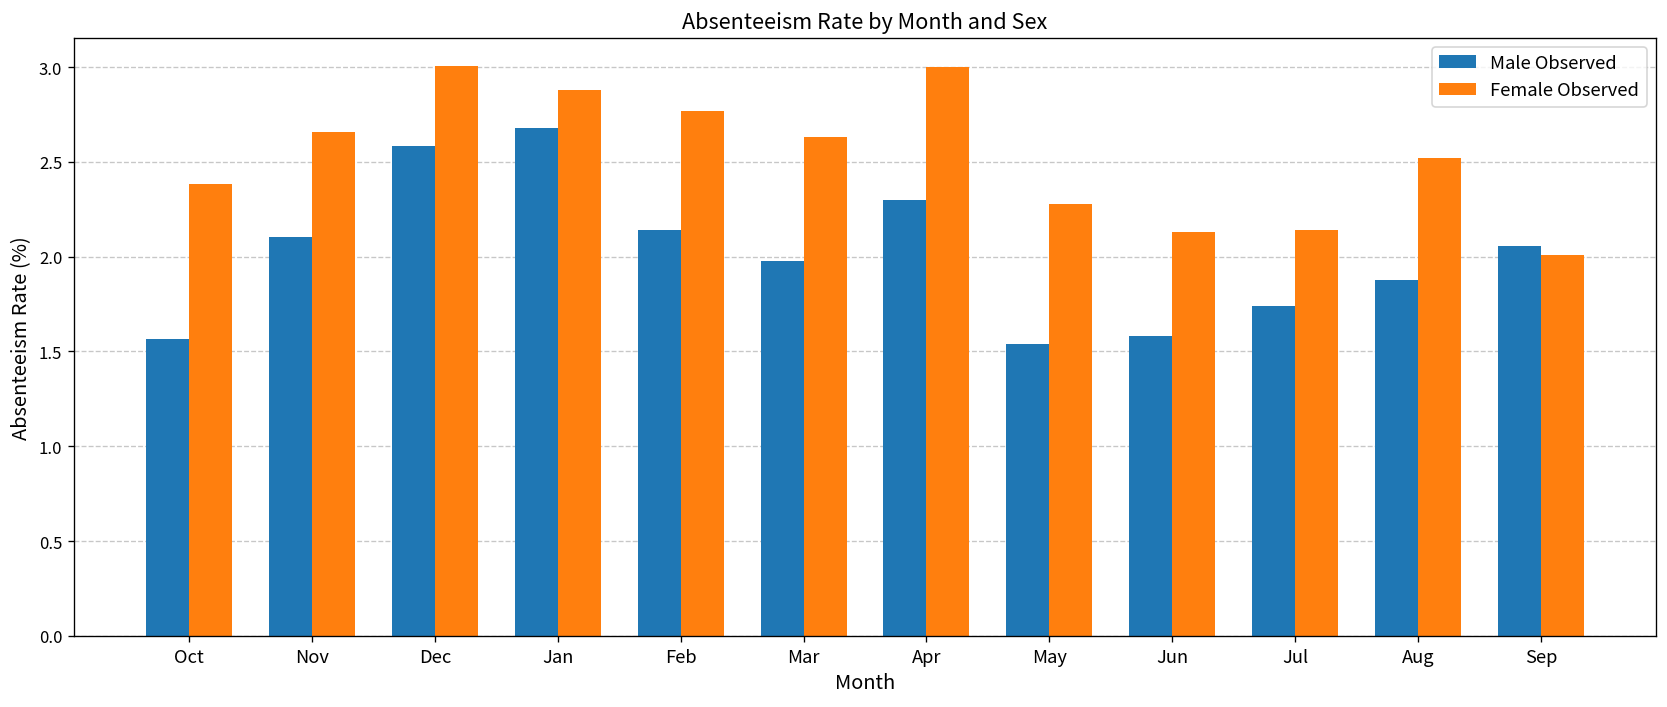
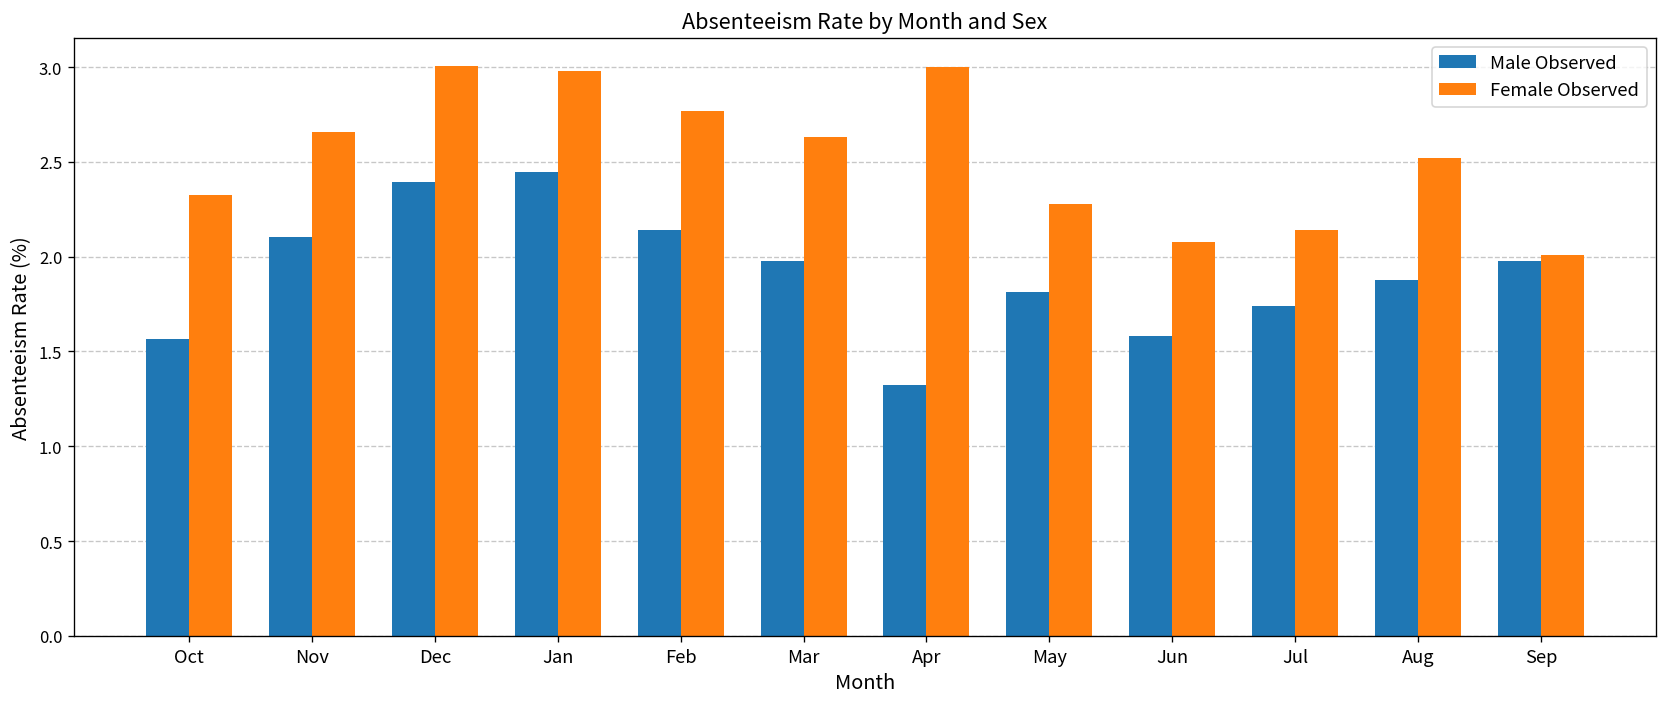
  {
    "Male Observed": {
      "Oct": 1.56,
      "Nov": 2.10,
-     "Dec": 2.59,
-     "Jan": 2.68,
+     "Dec": 2.39,
+     "Jan": 2.45,
      "Feb": 2.14,
      "Mar": 1.98,
-     "Apr": 2.30,
-     "May": 1.54,
+     "Apr": 1.33,
+     "May": 1.81,
      "Jun": 1.58,
      "Jul": 1.74,
      "Aug": 1.88,
-     "Sep": 2.05
+     "Sep": 1.97
    },
    "Female Observed": {
-     "Oct": 2.38,
+     "Oct": 2.33,
      "Nov": 2.66,
      "Dec": 3.00,
-     "Jan": 2.88,
+     "Jan": 2.98,
      "Feb": 2.77,
      "Mar": 2.63,
      "Apr": 3.00,
      "May": 2.28,
-     "Jun": 2.13,
+     "Jun": 2.08,
      "Jul": 2.14,
      "Aug": 2.52,
      "Sep": 2.01
    }
  }
